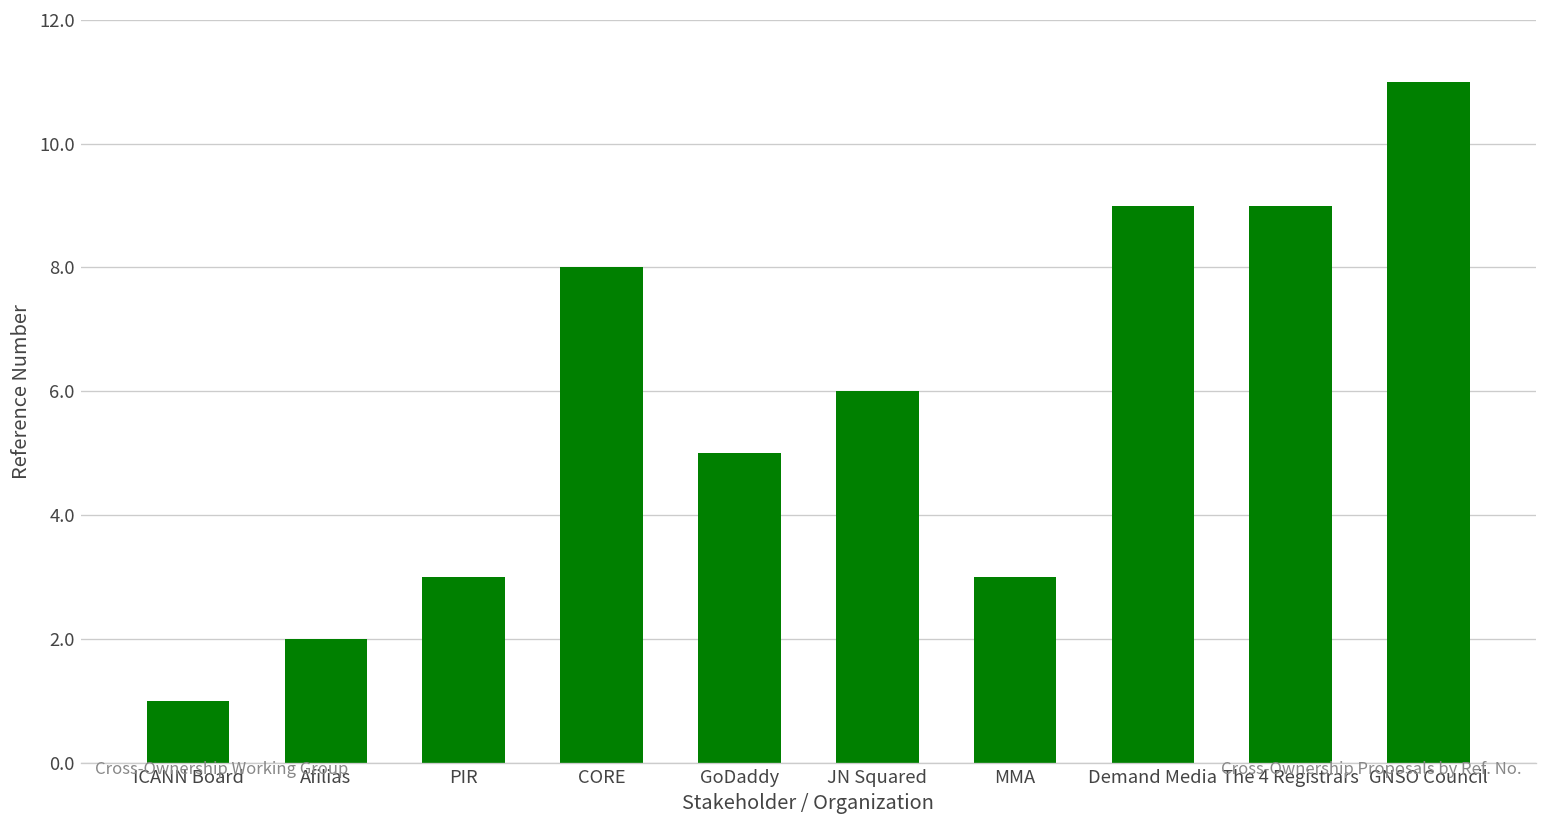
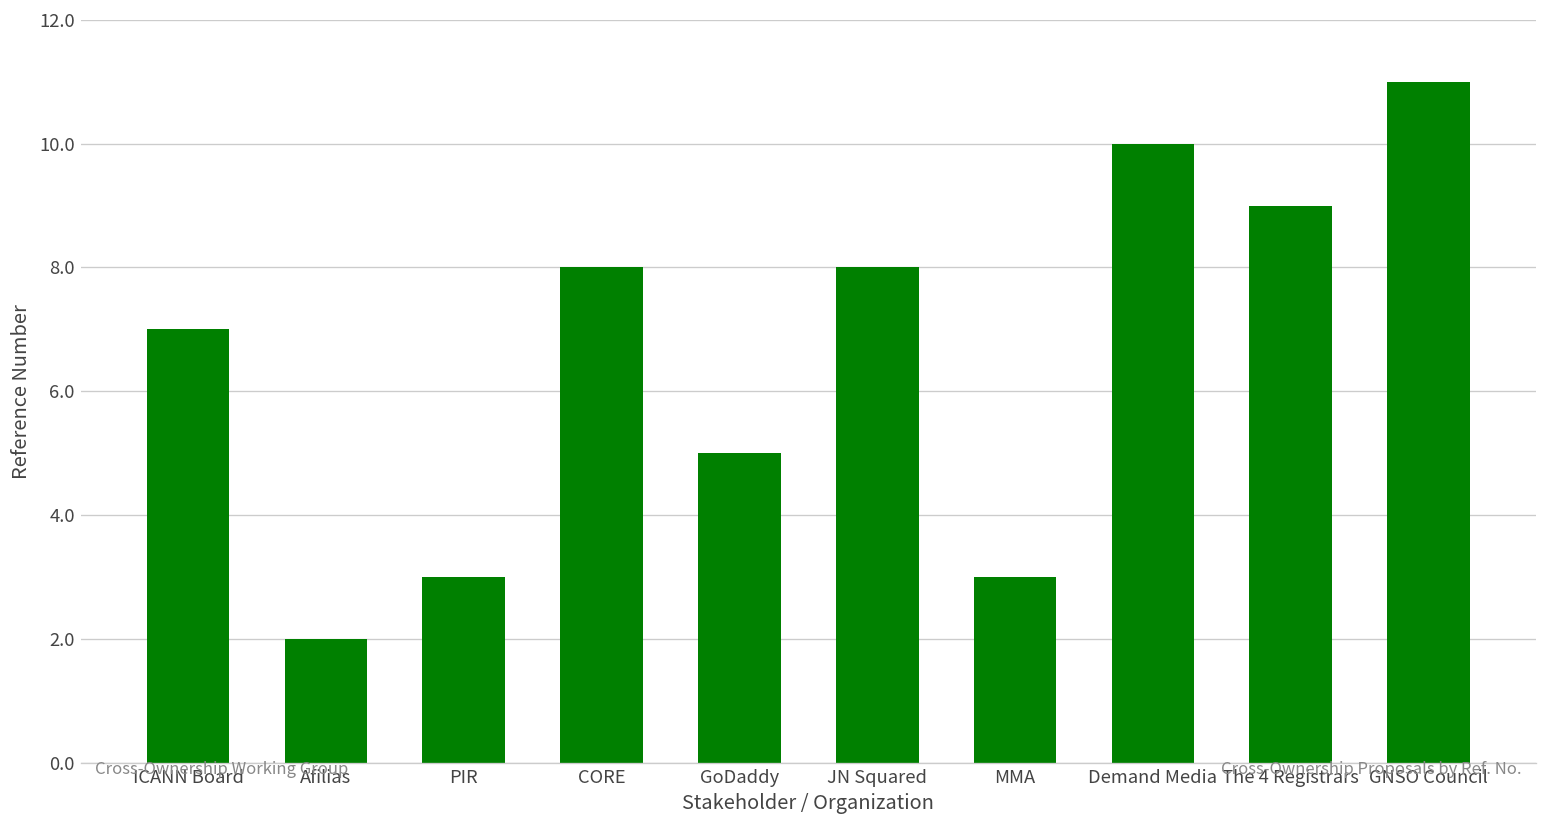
  {
-   "ICANN Board": 1,
+   "ICANN Board": 7,
    "Afilias": 2,
    "PIR": 3,
    "CORE": 8,
    "GoDaddy": 5,
-   "JN Squared": 6,
+   "JN Squared": 8,
    "MMA": 3,
-   "Demand Media": 9,
+   "Demand Media": 10,
    "The 4 Registrars": 9,
    "GNSO Council": 11
  }
